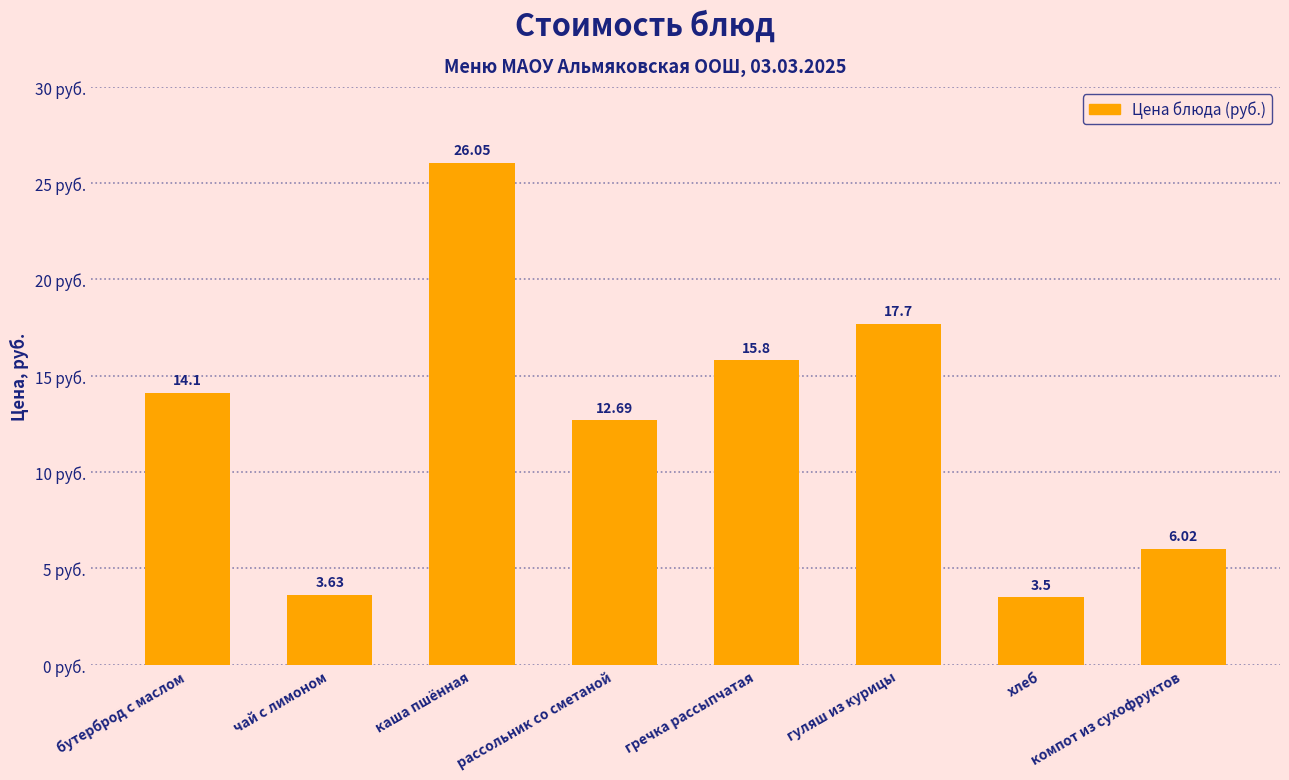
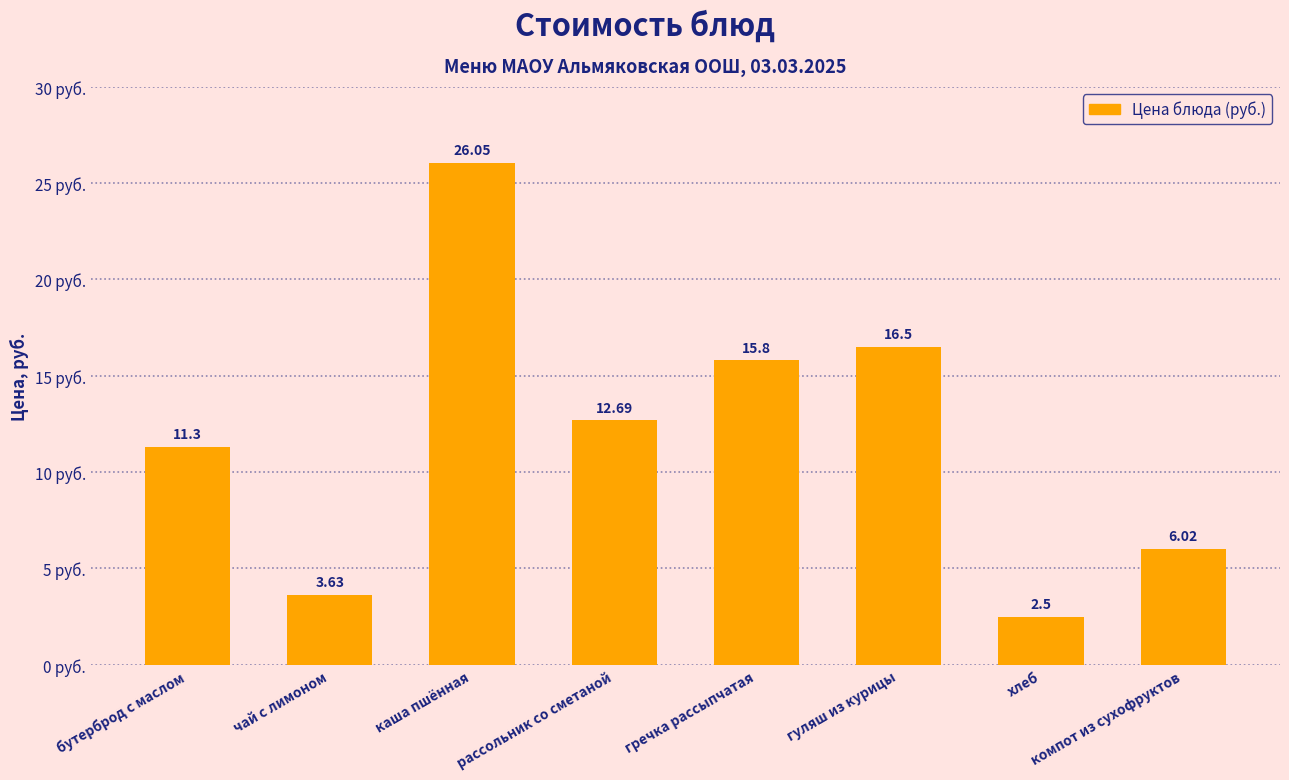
  {
-   "бутерброд с маслом": 14.1,
+   "бутерброд с маслом": 11.3,
    "чай с лимоном": 3.63,
    "каша пшённая": 26.05,
    "рассольник со сметаной": 12.69,
    "гречка рассыпчатая": 15.8,
-   "гуляш из курицы": 17.7,
-   "хлеб": 3.5,
+   "гуляш из курицы": 16.5,
+   "хлеб": 2.5,
    "компот из сухофруктов": 6.02
  }
